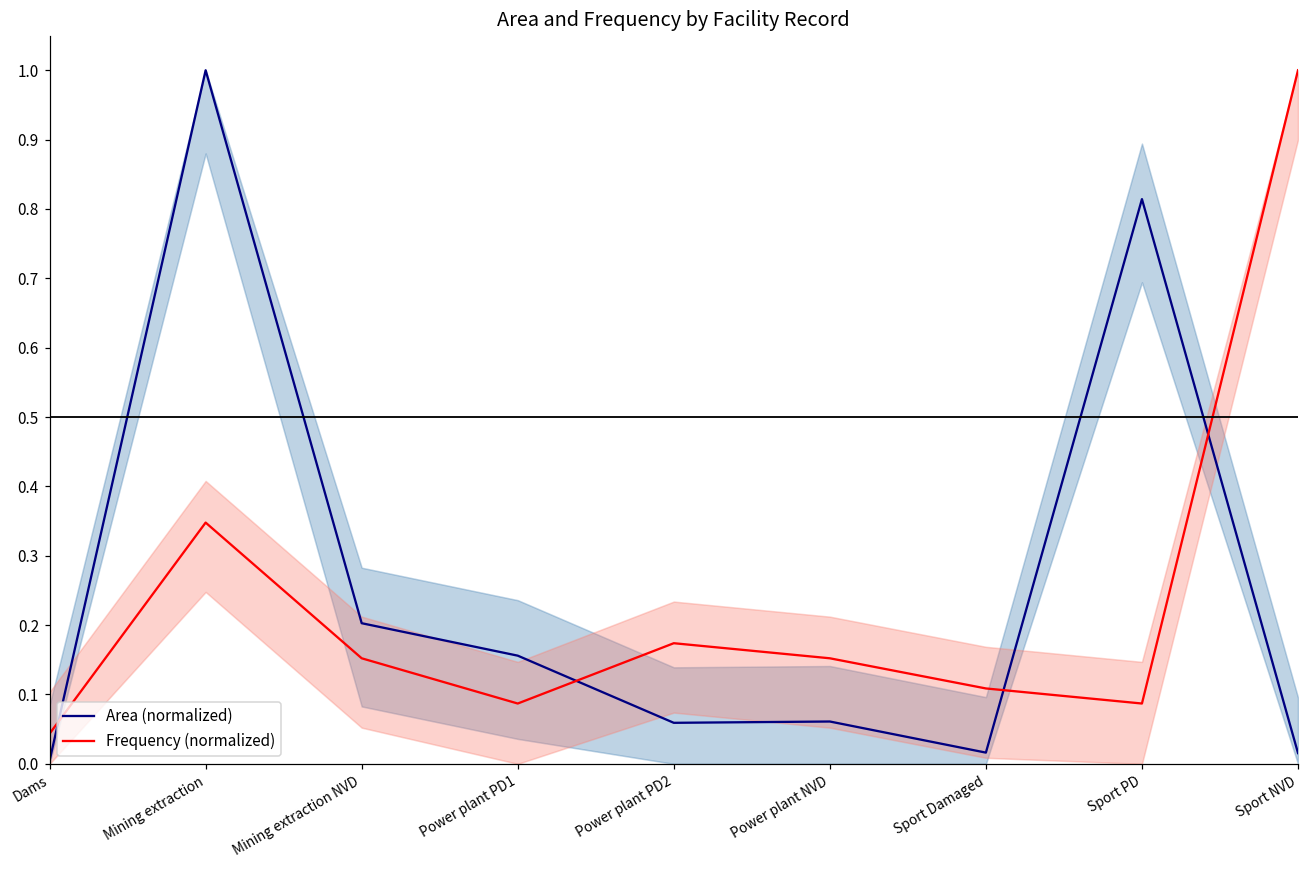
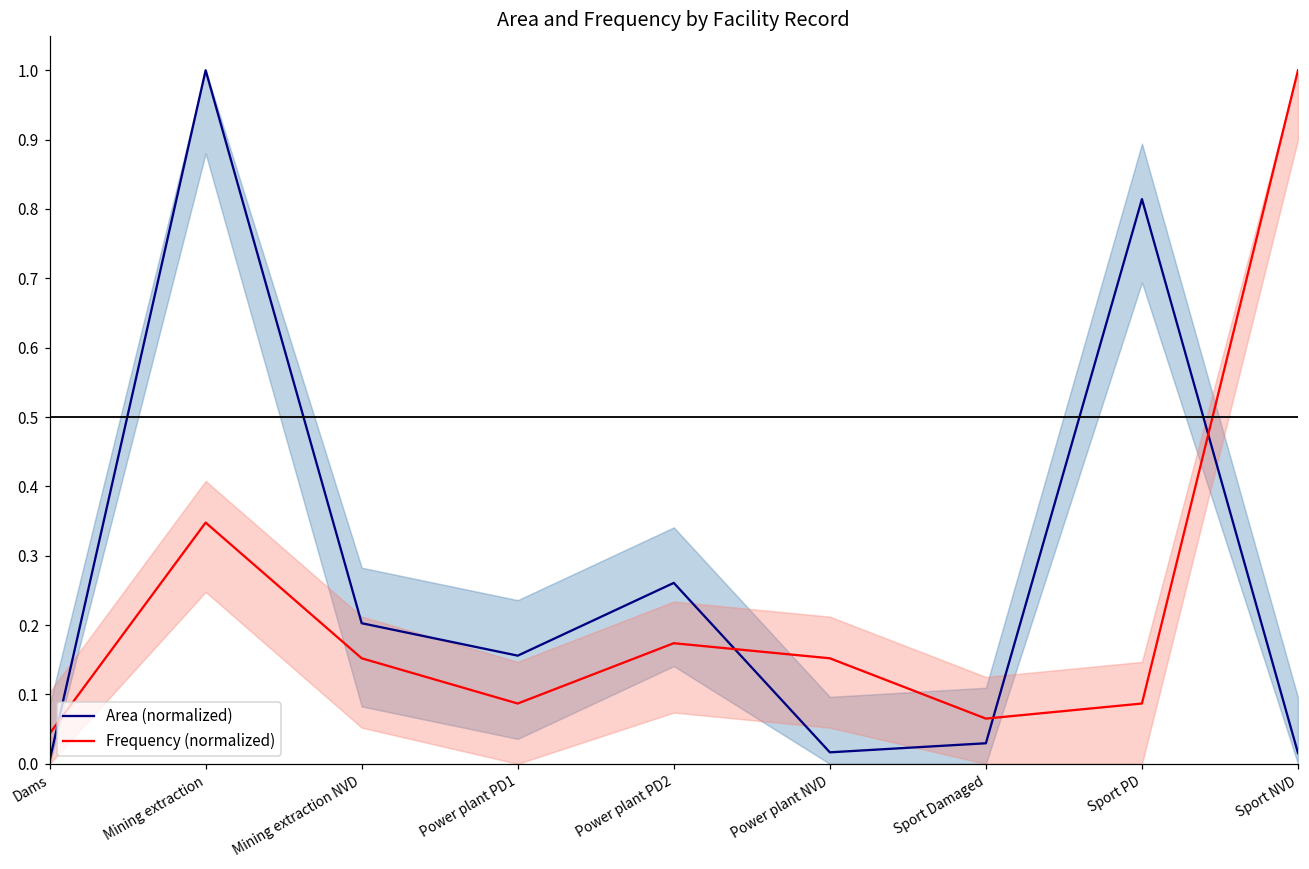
  {
    "Area (normalized)": {
      "Dams": 0.00,
      "Mining extraction NVD": 0.20,
      "Power plant PD1": 0.16,
-     "Power plant PD2": 0.06,
-     "Power plant NVD": 0.06,
-     "Sport Damaged": 0.02,
+     "Power plant PD2": 0.26,
+     "Power plant NVD": 0.02,
+     "Sport Damaged": 0.03,
      "Sport PD": 0.81,
      "Sport NVD": 0.02
    },
    "Frequency (normalized)": {
      "Dams": 0.04,
      "Mining extraction": 0.35,
      "Mining extraction NVD": 0.15,
      "Power plant PD1": 0.09,
      "Power plant PD2": 0.17,
      "Power plant NVD": 0.15,
-     "Sport Damaged": 0.11,
+     "Sport Damaged": 0.07,
      "Sport PD": 0.09
    }
  }
